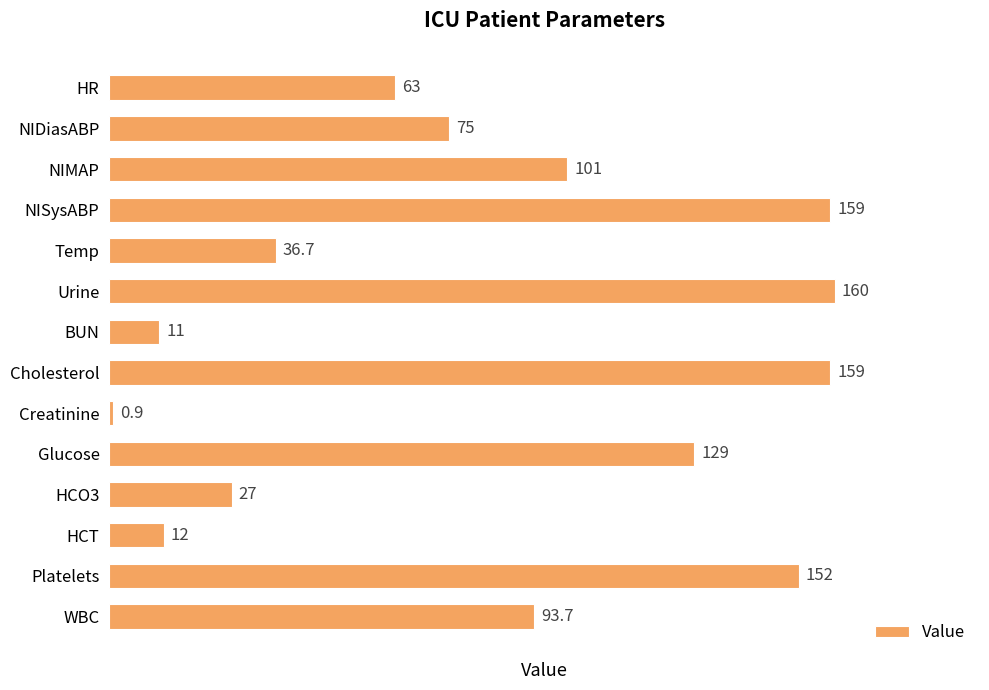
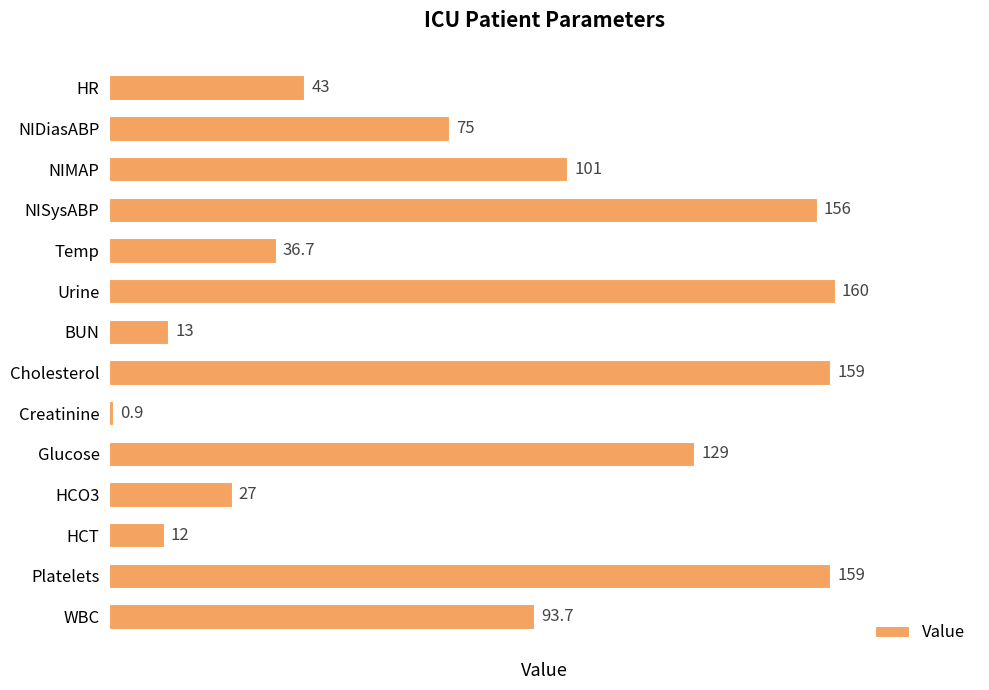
  {
-   "HR": 63,
+   "HR": 43,
    "NIDiasABP": 75,
    "NIMAP": 101,
-   "NISysABP": 159,
+   "NISysABP": 156,
    "Temp": 36.7,
    "Urine": 160,
-   "BUN": 11,
+   "BUN": 13,
    "Cholesterol": 159,
    "Creatinine": 0.9,
    "Glucose": 129,
    "HCO3": 27,
    "HCT": 12,
-   "Platelets": 152,
+   "Platelets": 159,
    "WBC": 93.7
  }
